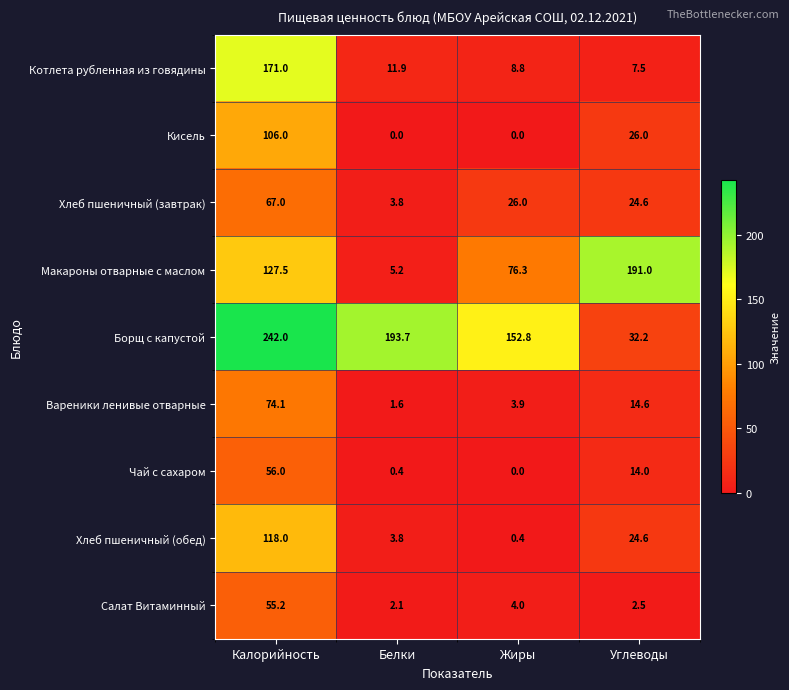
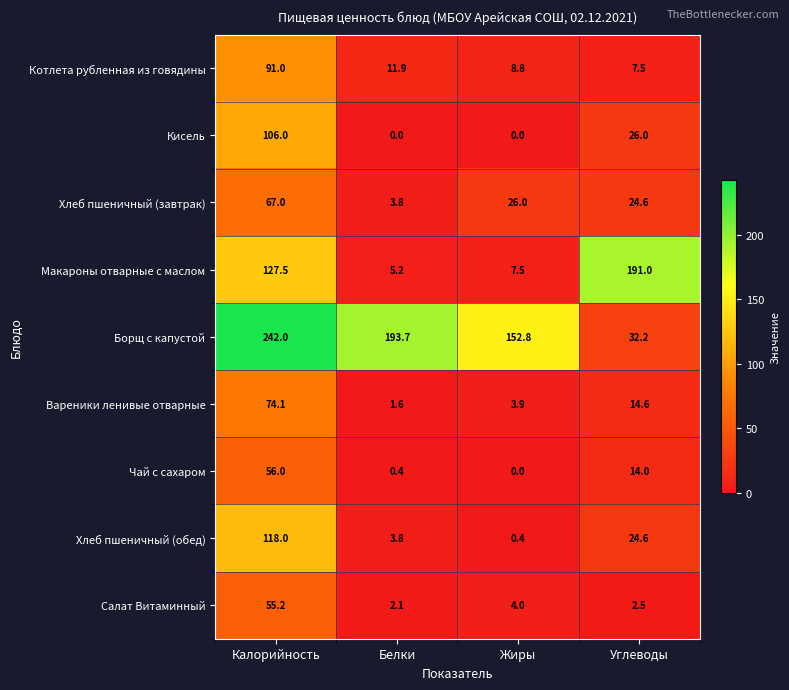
  {
    "Котлета рубленная из говядины": {
-     "Калорийность": 171.0,
+     "Калорийность": 91.0,
      "Белки": 11.9,
      "Жиры": 8.8,
      "Углеводы": 7.5
    },
    "Кисель": {
      "Калорийность": 106.0,
      "Белки": 0.0,
      "Жиры": 0.0,
      "Углеводы": 26.0
    },
    "Хлеб пшеничный (завтрак)": {
      "Калорийность": 67.0,
      "Белки": 3.8,
      "Жиры": 26.0,
      "Углеводы": 24.6
    },
    "Макароны отварные с маслом": {
      "Калорийность": 127.5,
      "Белки": 5.2,
-     "Жиры": 76.3,
+     "Жиры": 7.5,
      "Углеводы": 191.0
    },
    "Борщ с капустой": {
      "Калорийность": 242.0,
      "Белки": 193.7,
      "Жиры": 152.8,
      "Углеводы": 32.2
    },
    "Вареники ленивые отварные": {
      "Калорийность": 74.1,
      "Белки": 1.6,
      "Жиры": 3.9,
      "Углеводы": 14.6
    },
    "Чай с сахаром": {
      "Калорийность": 56.0,
      "Белки": 0.4,
      "Жиры": 0.0,
      "Углеводы": 14.0
    },
    "Хлеб пшеничный (обед)": {
      "Калорийность": 118.0,
      "Белки": 3.8,
      "Жиры": 0.4,
      "Углеводы": 24.6
    },
    "Салат Витаминный": {
      "Калорийность": 55.2,
      "Белки": 2.1,
      "Жиры": 4.0,
      "Углеводы": 2.5
    }
  }
